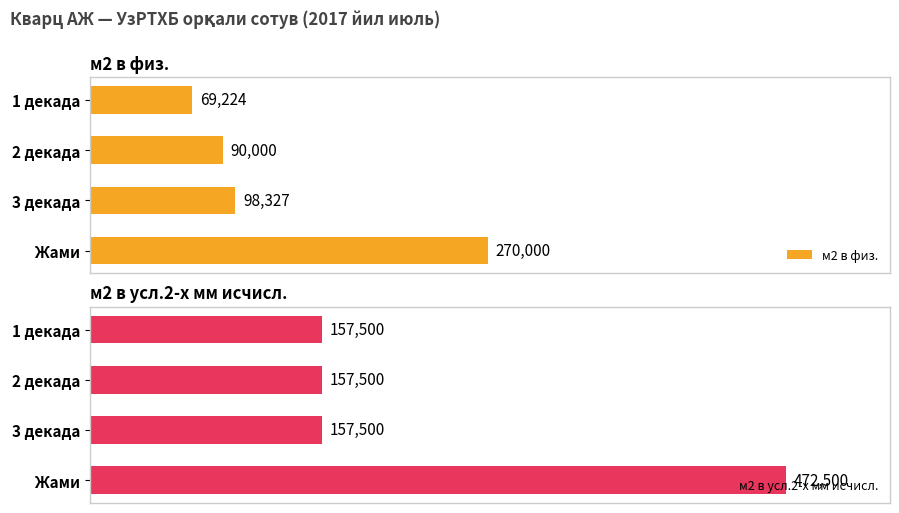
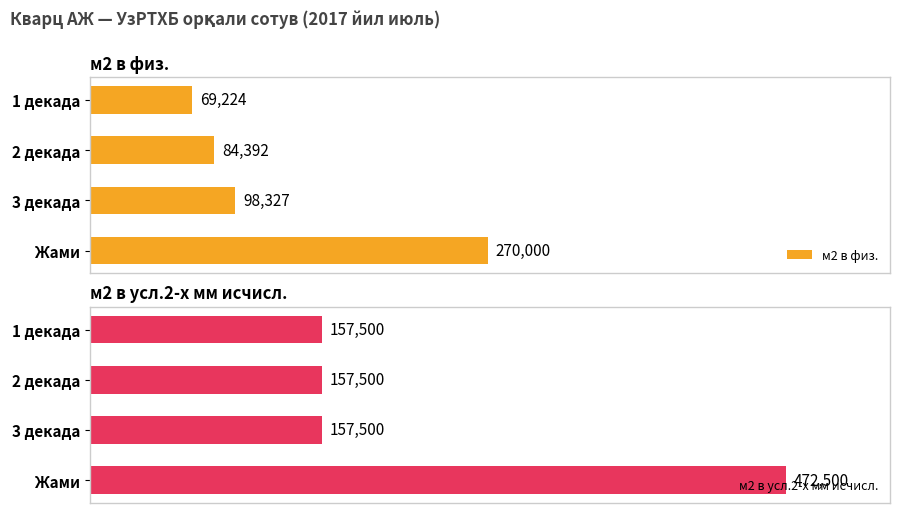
  {
    "м2 в физ.": {
      "1 декада": "69,224",
-     "2 декада": "90,000",
+     "2 декада": "84,392",
      "3 декада": "98,327",
      "Жами": "270,000"
    },
    "м2 в усл.2-х мм исчисл.": {
      "1 декада": "157,500",
      "2 декада": "157,500",
      "3 декада": "157,500",
      "Жами": "472,500"
    }
  }
